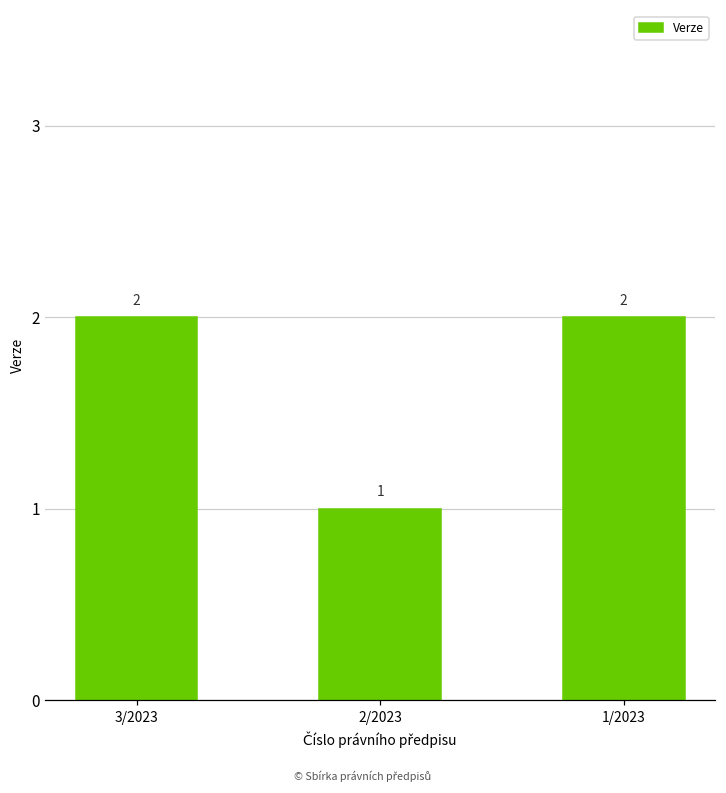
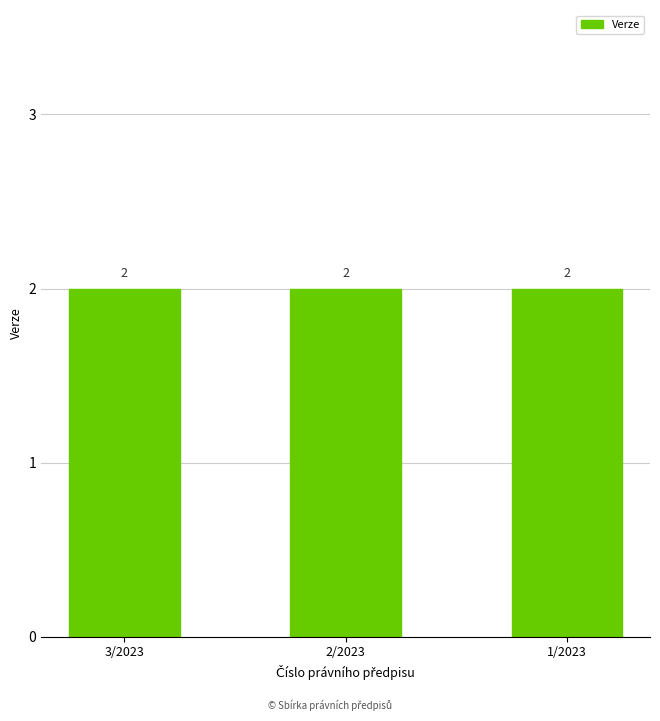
  {
    "3/2023": 2,
-   "2/2023": 1,
+   "2/2023": 2,
    "1/2023": 2
  }
